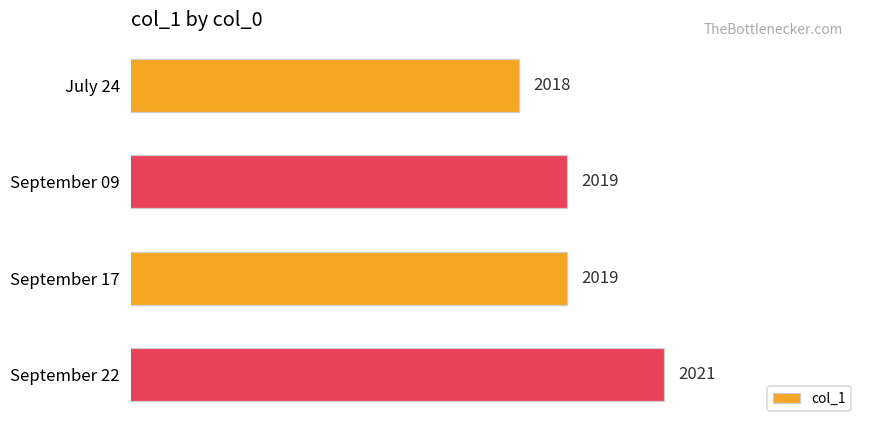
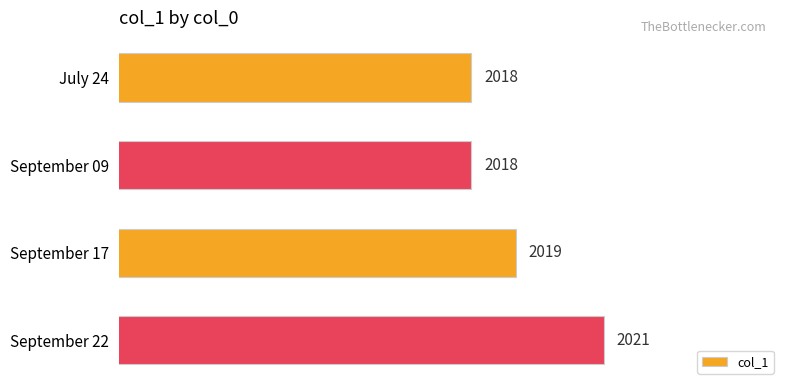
  {
    "July 24": 2018,
-   "September 09": 2019,
+   "September 09": 2018,
    "September 17": 2019,
    "September 22": 2021
  }
